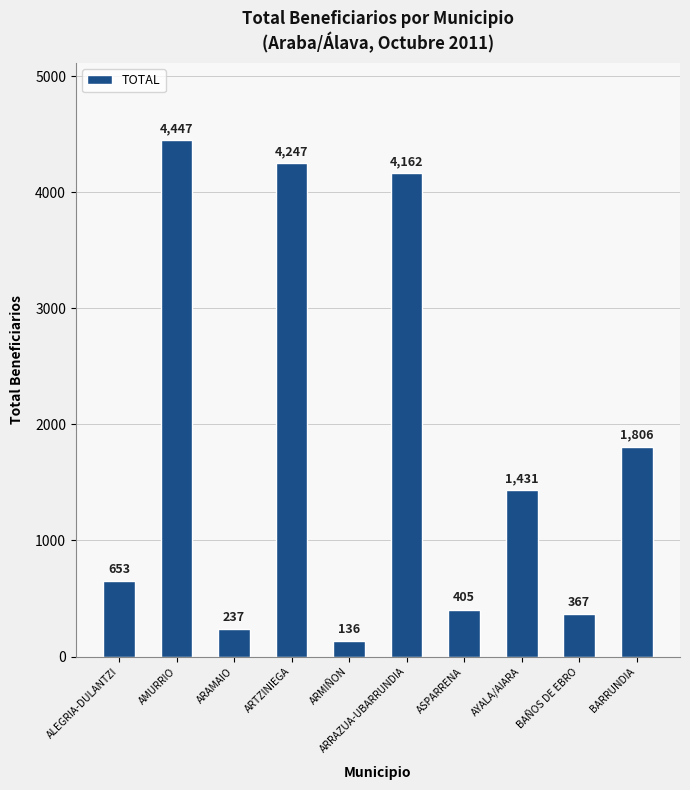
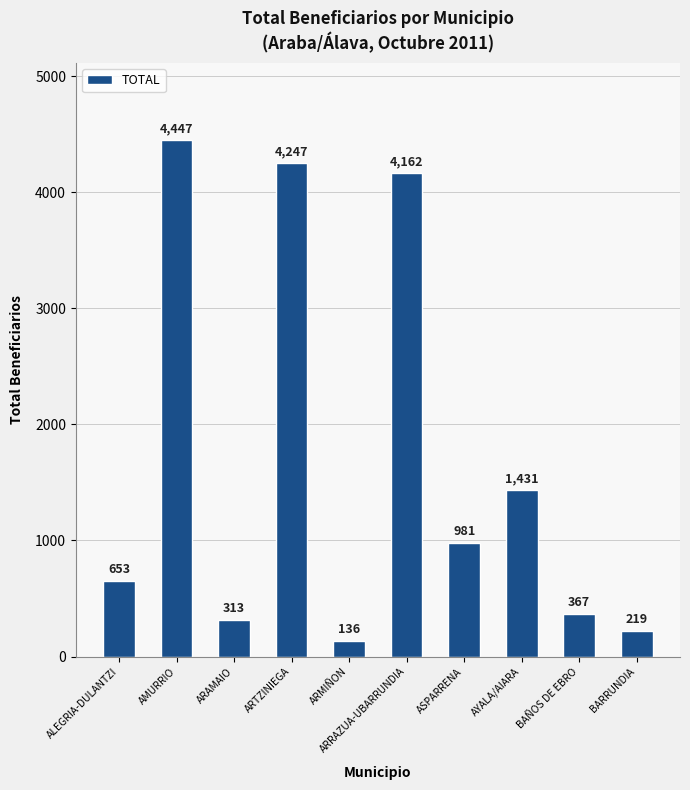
  {
    "ALEGRIA-DULANTZI": "653",
    "AMURRIO": "4,447",
-   "ARAMAIO": "237",
+   "ARAMAIO": "313",
    "ARTZINIEGA": "4,247",
    "ARMIÑON": "136",
    "ARRAZUA-UBARRUNDIA": "4,162",
-   "ASPARRENA": "405",
+   "ASPARRENA": "981",
    "AYALA/AIARA": "1,431",
    "BAÑOS DE EBRO": "367",
-   "BARRUNDIA": "1,806"
+   "BARRUNDIA": "219"
  }
